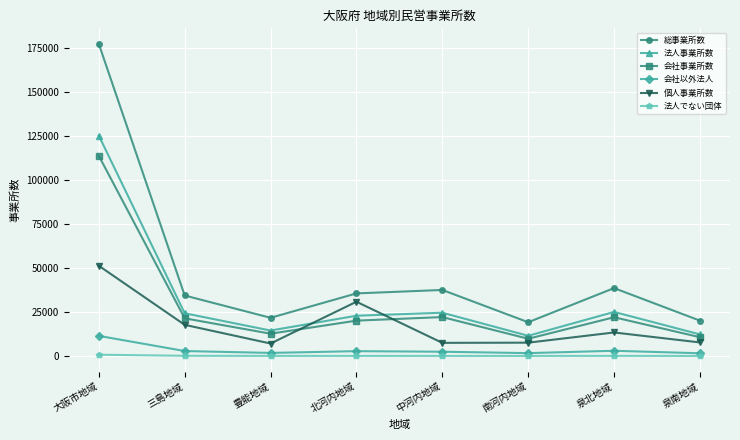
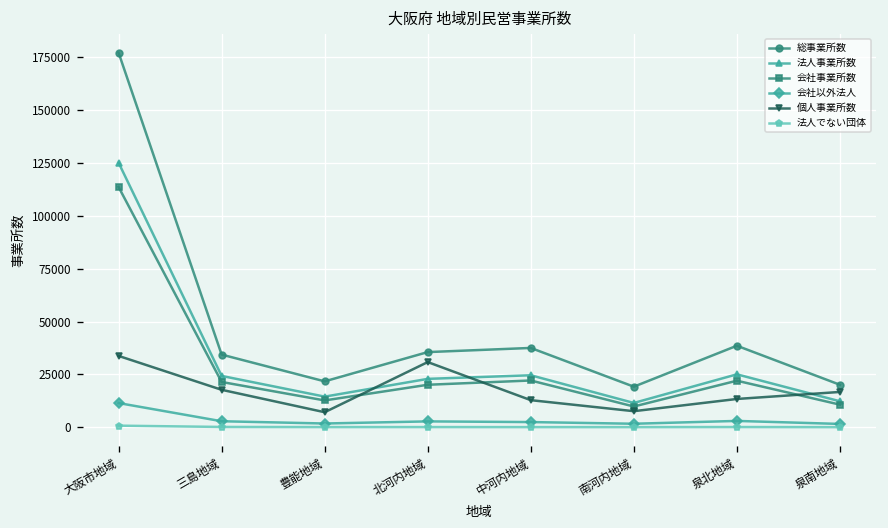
  {
    "個人事業所数": {
-     "大阪市地域": 51000,
+     "大阪市地域": 34000,
      "三島地域": 18000,
      "豊能地域": 7000,
      "北河内地域": 31000,
-     "中河内地域": 8000,
+     "中河内地域": 13000,
      "南河内地域": 8000,
      "泉北地域": 13000,
-     "泉南地域": 8000
+     "泉南地域": 17000
    }
  }
